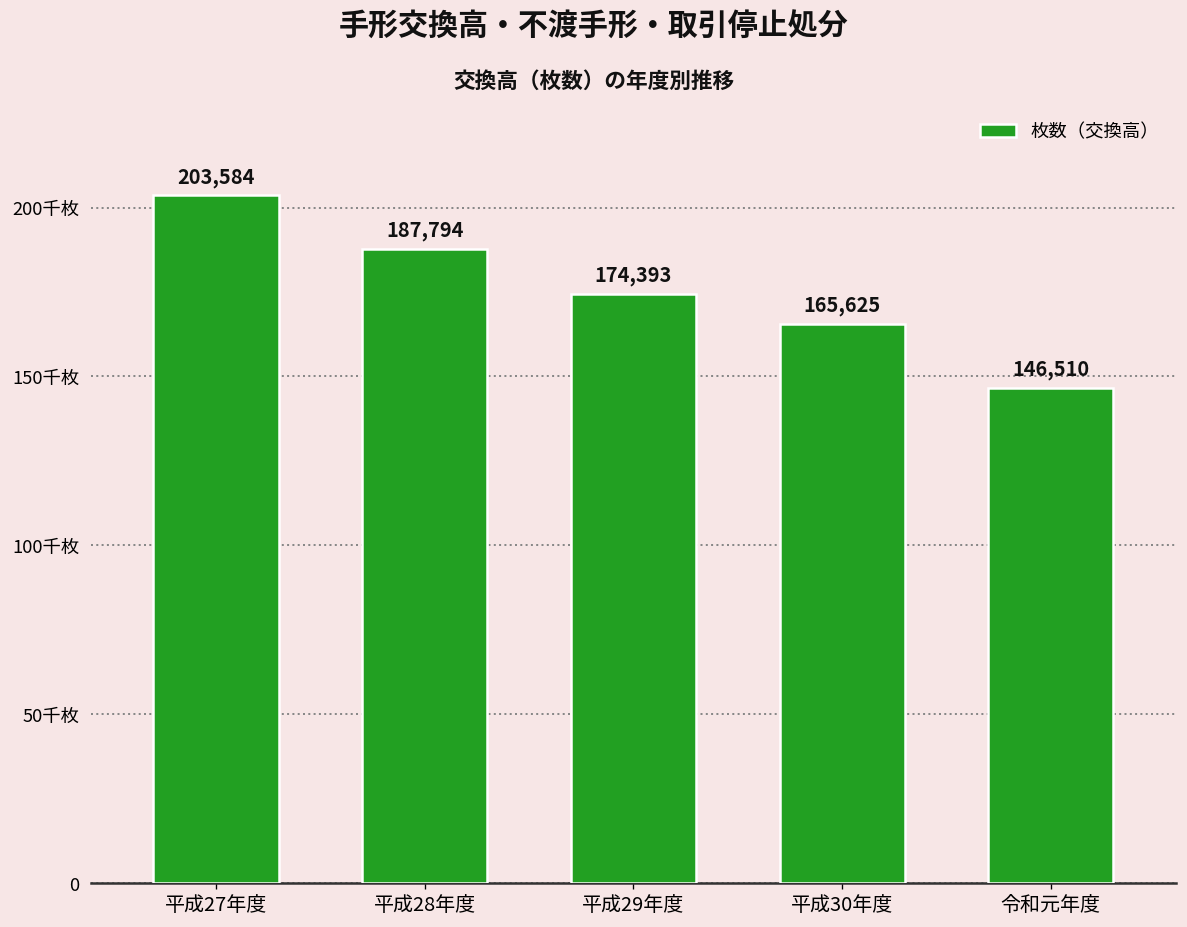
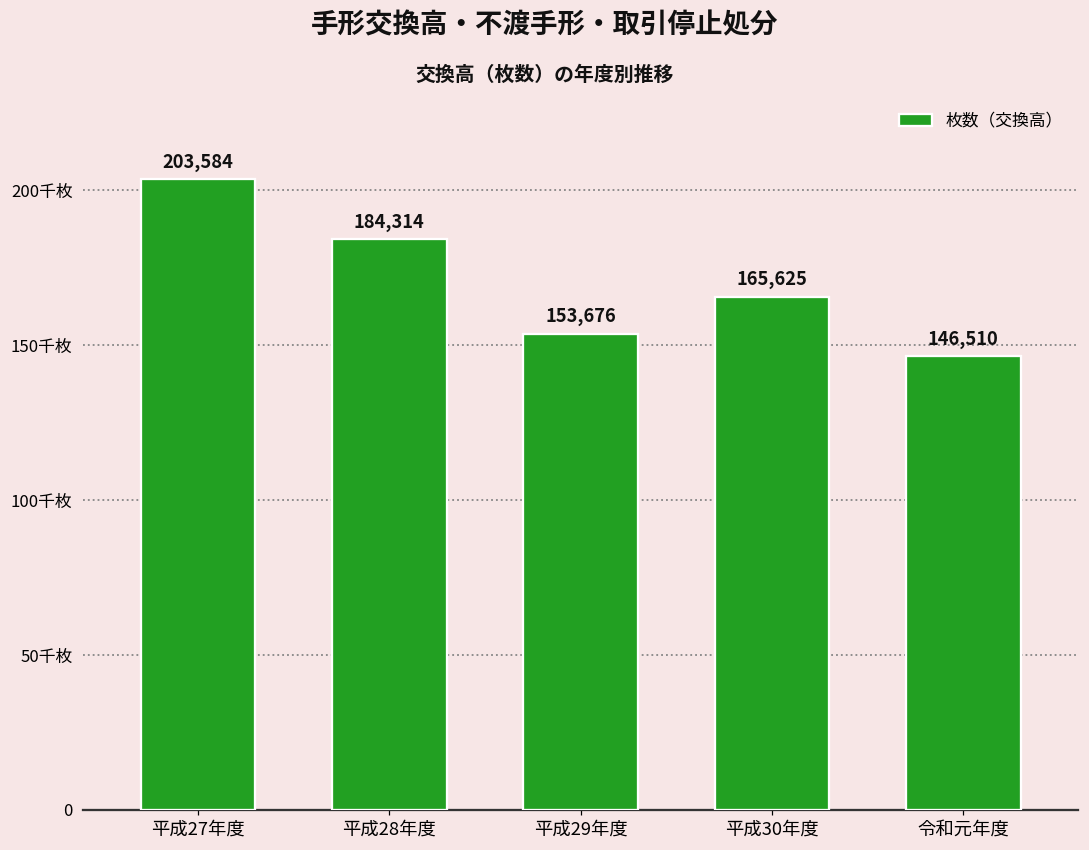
  {
    "平成27年度": "203,584",
-   "平成28年度": "187,794",
-   "平成29年度": "174,393",
+   "平成28年度": "184,314",
+   "平成29年度": "153,676",
    "平成30年度": "165,625",
    "令和元年度": "146,510"
  }
